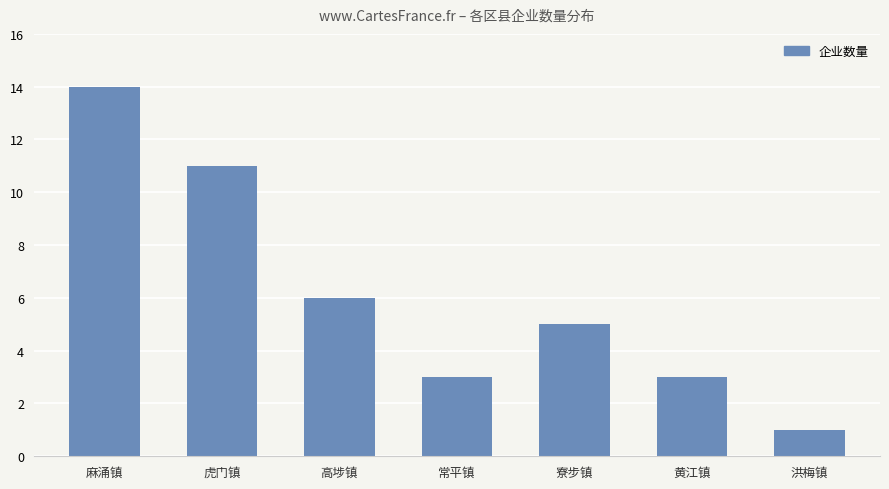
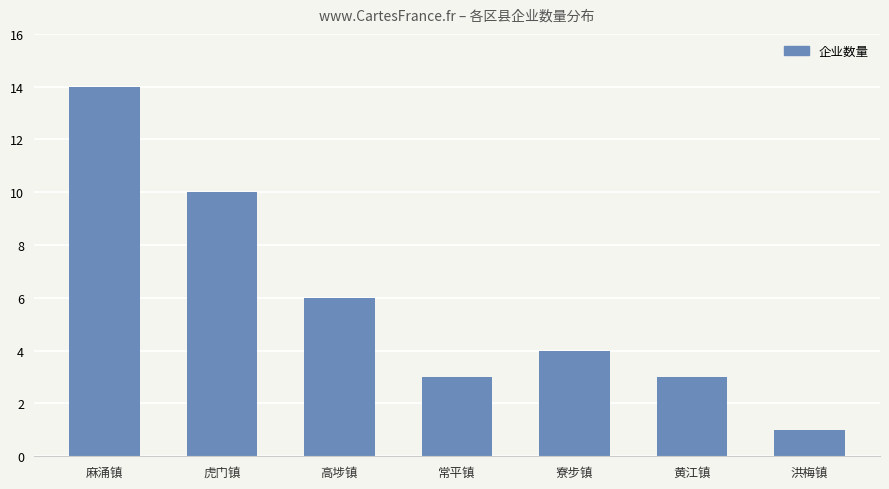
  {
    "麻涌镇": 14,
-   "虎门镇": 11,
+   "虎门镇": 10,
    "高埗镇": 6,
    "常平镇": 3,
-   "寮步镇": 5,
+   "寮步镇": 4,
    "黄江镇": 3,
    "洪梅镇": 1
  }
